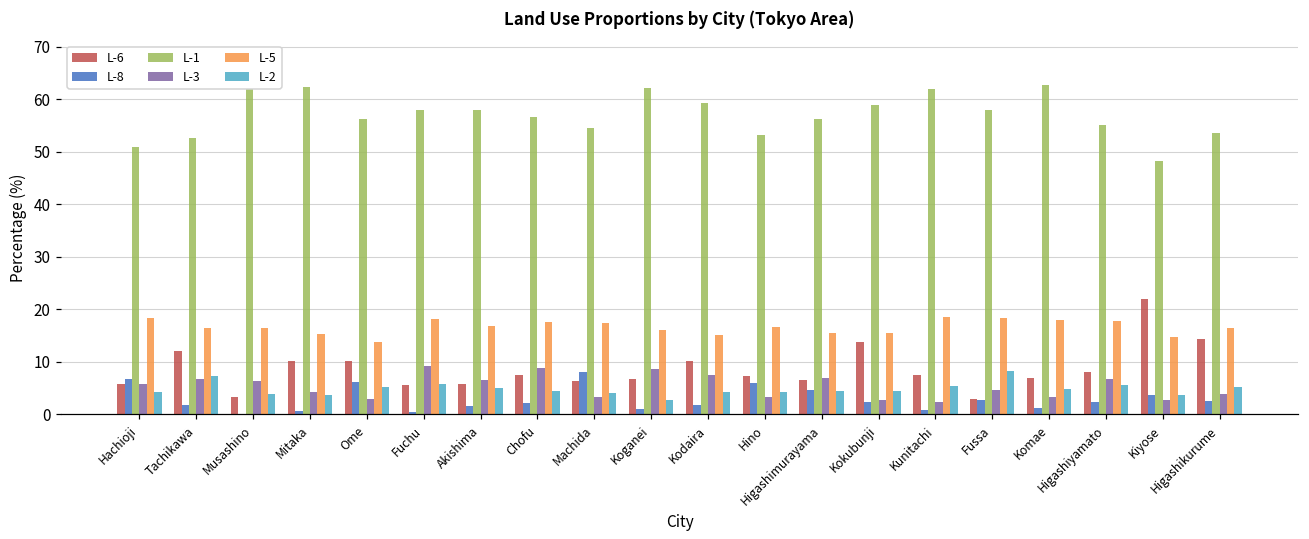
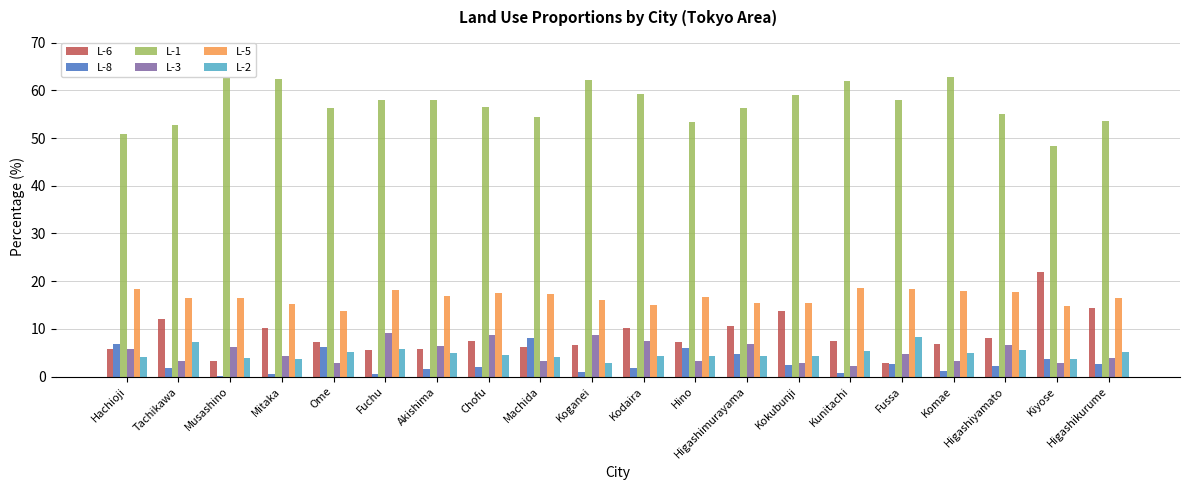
  {
    "L-6": {
      "Hachioji": 6,
      "Tachikawa": 12,
      "Musashino": 3,
      "Mitaka": 10,
-     "Ome": 10,
+     "Ome": 7,
      "Fuchu": 6,
      "Akishima": 6,
      "Chofu": 8,
      "Machida": 6,
      "Koganei": 7,
      "Kodaira": 10,
      "Hino": 7,
-     "Higashimurayama": 7,
+     "Higashimurayama": 11,
      "Kokubunji": 14,
      "Kunitachi": 7,
      "Fussa": 3,
      "Komae": 7,
      "Higashiyamato": 8,
      "Kiyose": 22,
      "Higashikurume": 14
    },
    "L-1": {
      "Hachioji": 51,
      "Tachikawa": 53,
      "Mitaka": 62,
      "Ome": 56,
      "Fuchu": 58,
      "Akishima": 58,
      "Chofu": 57,
      "Machida": 55,
      "Koganei": 62,
      "Kodaira": 59,
      "Hino": 53,
      "Higashimurayama": 56,
      "Kokubunji": 59,
      "Kunitachi": 62,
      "Fussa": 58,
      "Komae": 63,
      "Higashiyamato": 55,
      "Kiyose": 48,
      "Higashikurume": 54
    },
    "L-3": {
      "Hachioji": 6,
-     "Tachikawa": 7,
+     "Tachikawa": 3,
      "Musashino": 6,
      "Mitaka": 4,
      "Ome": 3,
      "Fuchu": 9,
      "Akishima": 7,
      "Chofu": 9,
      "Machida": 3,
      "Koganei": 9,
      "Kodaira": 8,
      "Hino": 3,
      "Higashimurayama": 7,
      "Kokubunji": 3,
      "Kunitachi": 2,
      "Fussa": 5,
      "Komae": 3,
      "Higashiyamato": 7,
      "Kiyose": 3,
      "Higashikurume": 4
    },
    "L-5": {
      "Hachioji": 18,
      "Tachikawa": 17,
      "Musashino": 17,
      "Mitaka": 15,
      "Ome": 14,
      "Fuchu": 18,
      "Akishima": 17,
      "Chofu": 18,
      "Machida": 17,
      "Koganei": 16,
      "Kodaira": 15,
      "Hino": 17,
      "Higashimurayama": 16,
      "Kokubunji": 15,
      "Kunitachi": 19,
      "Fussa": 18,
      "Komae": 18,
      "Higashiyamato": 18,
      "Kiyose": 15,
      "Higashikurume": 17
    }
  }
